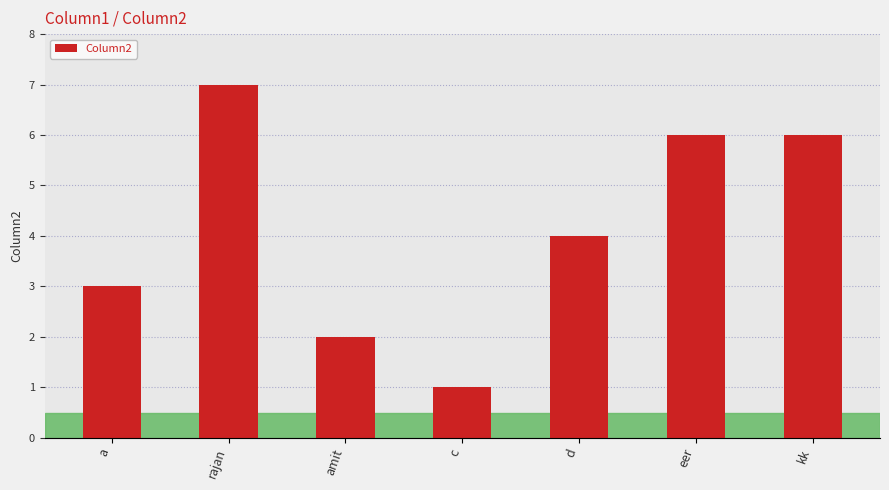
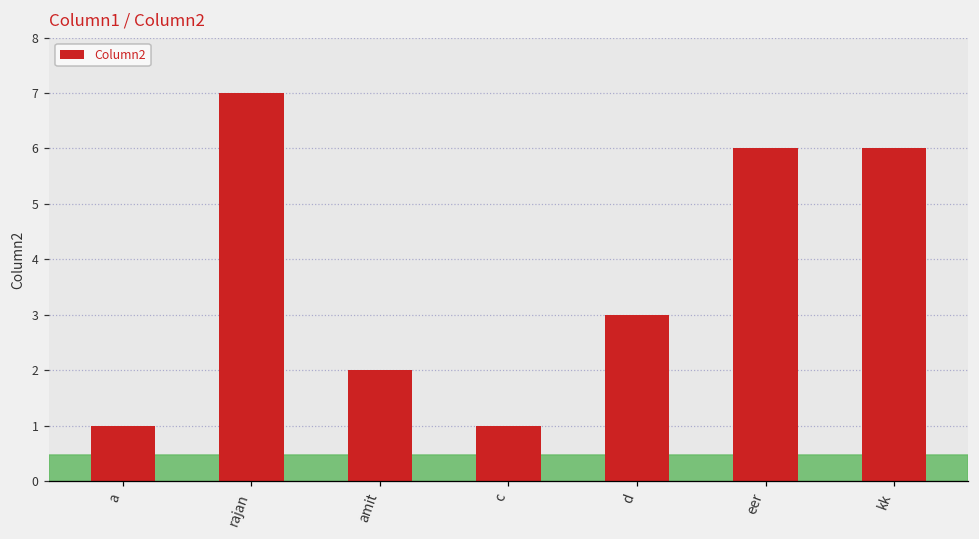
  {
-   "a": 3,
+   "a": 1,
    "rajan": 7,
    "amit": 2,
    "c": 1,
-   "d": 4,
+   "d": 3,
    "eer": 6,
    "kk": 6
  }
